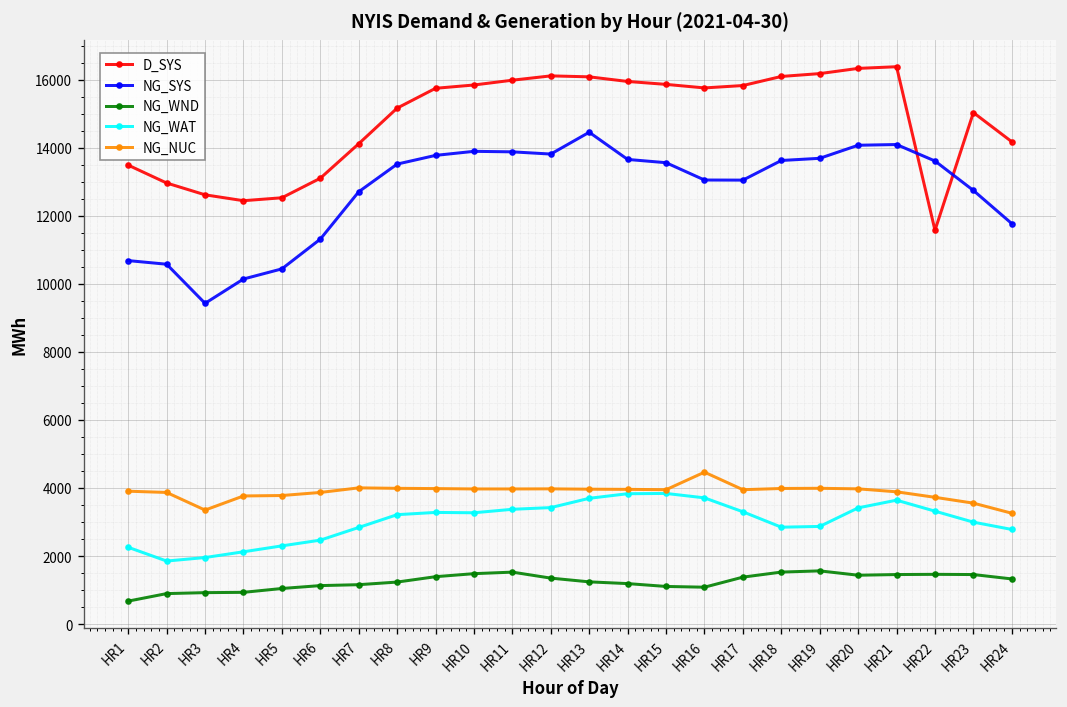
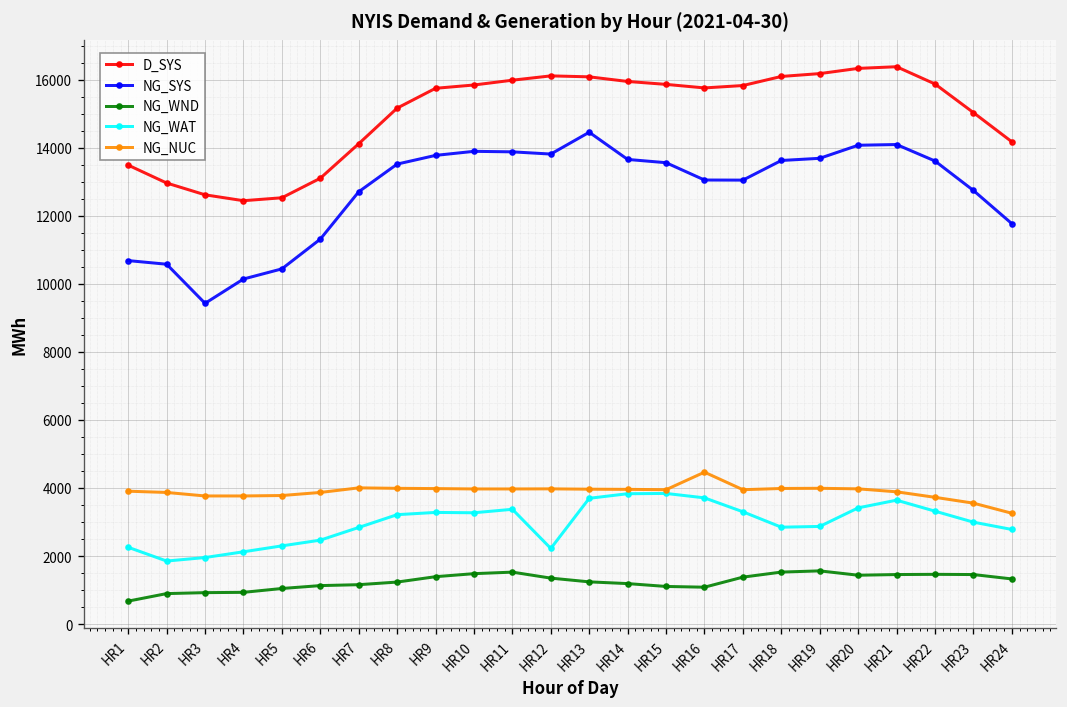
  {
    "D_SYS": {
      "HR1": 13500,
      "HR2": 13000,
      "HR3": 12600,
      "HR4": 12400,
      "HR5": 12500,
      "HR6": 13100,
      "HR7": 14100,
      "HR8": 15200,
      "HR9": 15700,
      "HR10": 15800,
      "HR11": 16000,
      "HR12": 16100,
      "HR13": 16100,
      "HR14": 16000,
      "HR15": 15900,
      "HR16": 15800,
      "HR17": 15800,
      "HR18": 16100,
      "HR19": 16200,
      "HR20": 16300,
      "HR21": 16400,
-     "HR22": 11600,
+     "HR22": 15900,
      "HR23": 15000,
      "HR24": 14200
    },
    "NG_SYS": {
      "HR1": 10700,
      "HR2": 10600,
      "HR3": 9400,
      "HR4": 10100,
      "HR5": 10400,
      "HR6": 11300,
      "HR7": 12700,
      "HR8": 13500,
      "HR9": 13800,
      "HR10": 13900,
      "HR11": 13900,
      "HR12": 13800,
      "HR13": 14500,
      "HR14": 13700,
      "HR15": 13600,
      "HR16": 13100,
      "HR17": 13100,
      "HR18": 13600,
      "HR19": 13700,
      "HR20": 14100,
      "HR21": 14100,
      "HR22": 13600,
      "HR23": 12700,
      "HR24": 11800
    },
    "NG_WND": {
      "HR1": 700,
      "HR2": 900,
      "HR3": 900,
      "HR4": 900,
      "HR5": 1000,
      "HR6": 1100,
      "HR7": 1200,
      "HR8": 1200,
      "HR9": 1400,
      "HR10": 1500,
      "HR11": 1500,
      "HR12": 1400,
      "HR13": 1200,
      "HR14": 1200,
      "HR15": 1100,
      "HR16": 1100,
      "HR17": 1400,
      "HR18": 1500,
      "HR19": 1600,
      "HR20": 1400,
      "HR21": 1500,
      "HR22": 1500,
      "HR23": 1500,
      "HR24": 1300
    },
    "NG_WAT": {
      "HR1": 2300,
      "HR2": 1900,
      "HR3": 2000,
      "HR4": 2100,
      "HR5": 2300,
      "HR6": 2500,
      "HR7": 2800,
      "HR8": 3200,
      "HR9": 3300,
      "HR10": 3300,
      "HR11": 3400,
-     "HR12": 3400,
+     "HR12": 2200,
      "HR13": 3700,
      "HR14": 3800,
      "HR15": 3800,
      "HR16": 3700,
      "HR17": 3300,
      "HR18": 2800,
      "HR19": 2900,
      "HR20": 3400,
      "HR21": 3600,
      "HR22": 3300,
      "HR23": 3000,
      "HR24": 2800
    },
    "NG_NUC": {
      "HR1": 3900,
      "HR2": 3900,
-     "HR3": 3400,
+     "HR3": 3800,
      "HR4": 3800,
      "HR5": 3800,
      "HR6": 3900,
      "HR7": 4000,
      "HR8": 4000,
      "HR9": 4000,
      "HR10": 4000,
      "HR11": 4000,
      "HR12": 4000,
      "HR13": 4000,
      "HR14": 4000,
      "HR15": 4000,
      "HR16": 4500,
      "HR17": 4000,
      "HR18": 4000,
      "HR19": 4000,
      "HR20": 4000,
      "HR21": 3900,
      "HR22": 3700,
      "HR23": 3600,
      "HR24": 3300
    }
  }
